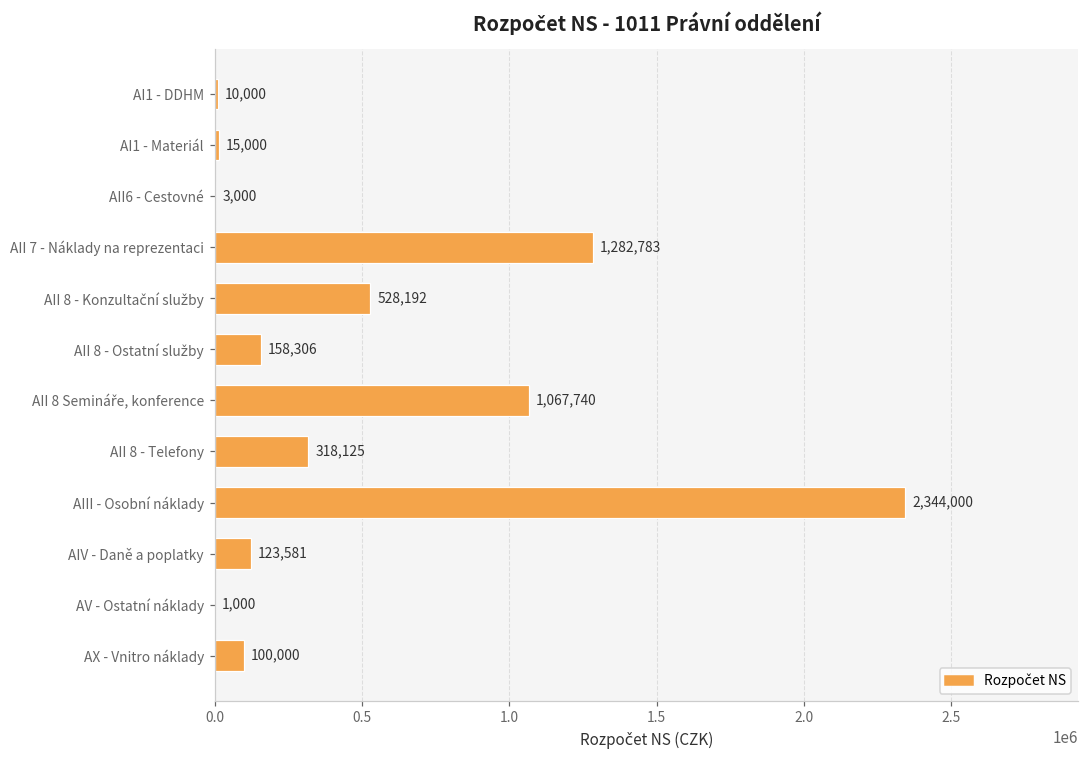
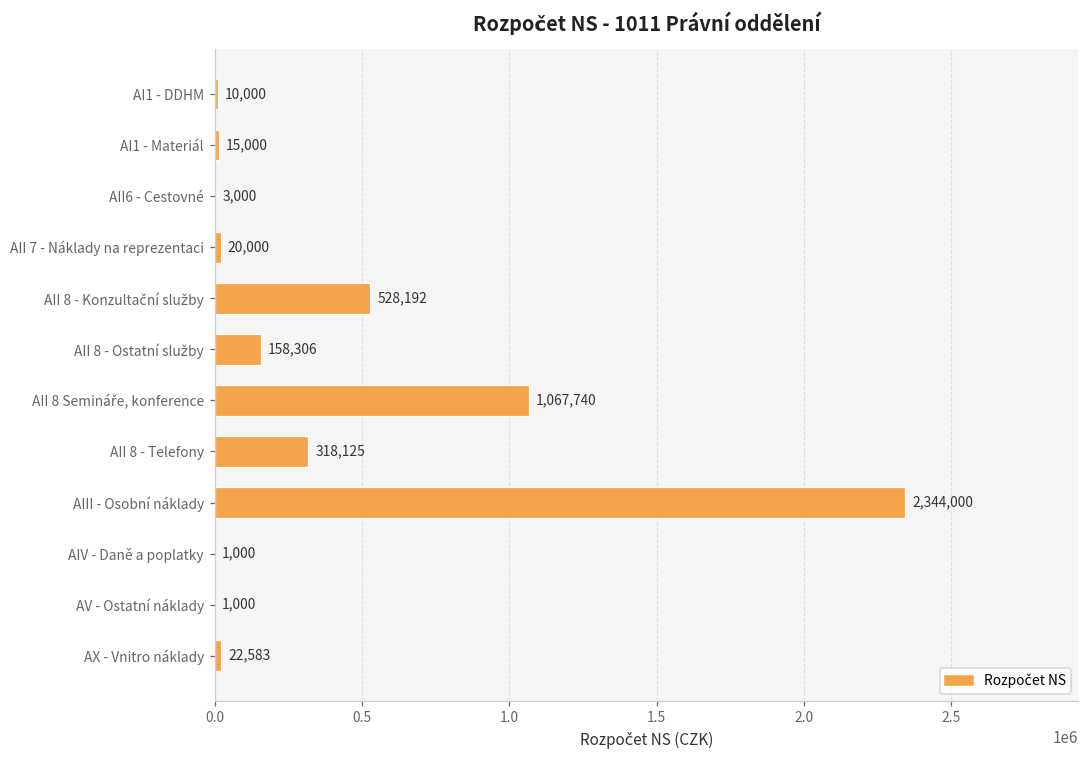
  {
    "AI1 - DDHM": "10,000",
    "AI1 - Materiál": "15,000",
    "AII6 - Cestovné": "3,000",
-   "AII 7 - Náklady na reprezentaci": "1,282,783",
+   "AII 7 - Náklady na reprezentaci": "20,000",
    "AII 8 - Konzultační služby": "528,192",
    "AII 8 - Ostatní služby": "158,306",
    "AII 8 Semináře, konference": "1,067,740",
    "AII 8 - Telefony": "318,125",
    "AIII - Osobní náklady": "2,344,000",
-   "AIV - Daně a poplatky": "123,581",
+   "AIV - Daně a poplatky": "1,000",
    "AV - Ostatní náklady": "1,000",
-   "AX - Vnitro náklady": "100,000"
+   "AX - Vnitro náklady": "22,583"
  }
